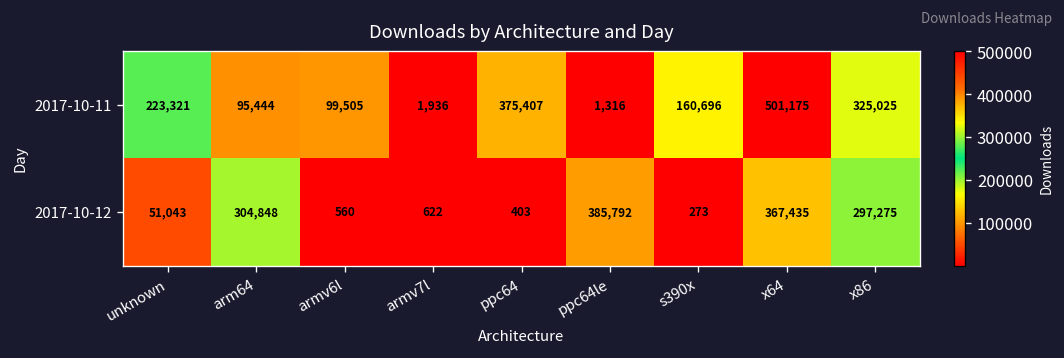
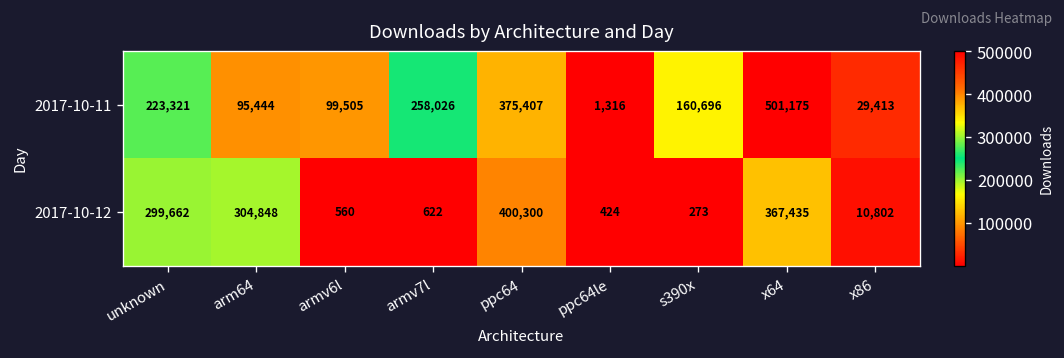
  {
    "2017-10-11": {
      "unknown": "223,321",
      "arm64": "95,444",
      "armv6l": "99,505",
-     "armv7l": "1,936",
+     "armv7l": "258,026",
      "ppc64": "375,407",
      "ppc64le": "1,316",
      "s390x": "160,696",
      "x64": "501,175",
-     "x86": "325,025"
+     "x86": "29,413"
    },
    "2017-10-12": {
-     "unknown": "51,043",
+     "unknown": "299,662",
      "arm64": "304,848",
      "armv6l": "560",
      "armv7l": "622",
-     "ppc64": "403",
-     "ppc64le": "385,792",
+     "ppc64": "400,300",
+     "ppc64le": "424",
      "s390x": "273",
      "x64": "367,435",
-     "x86": "297,275"
+     "x86": "10,802"
    }
  }
